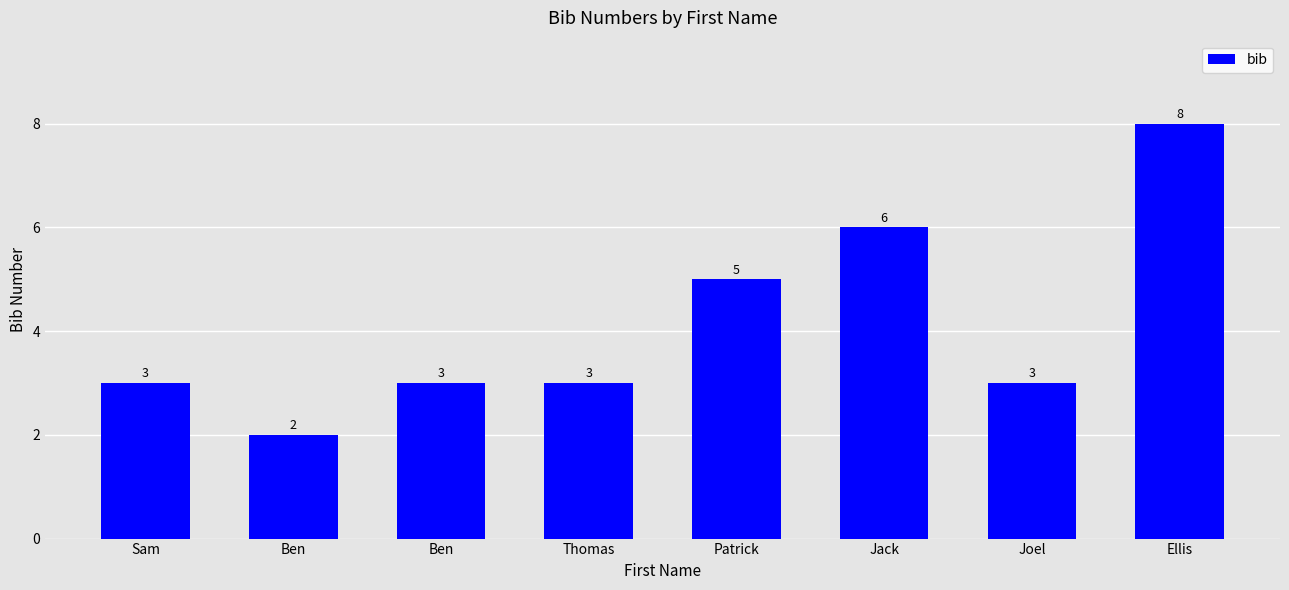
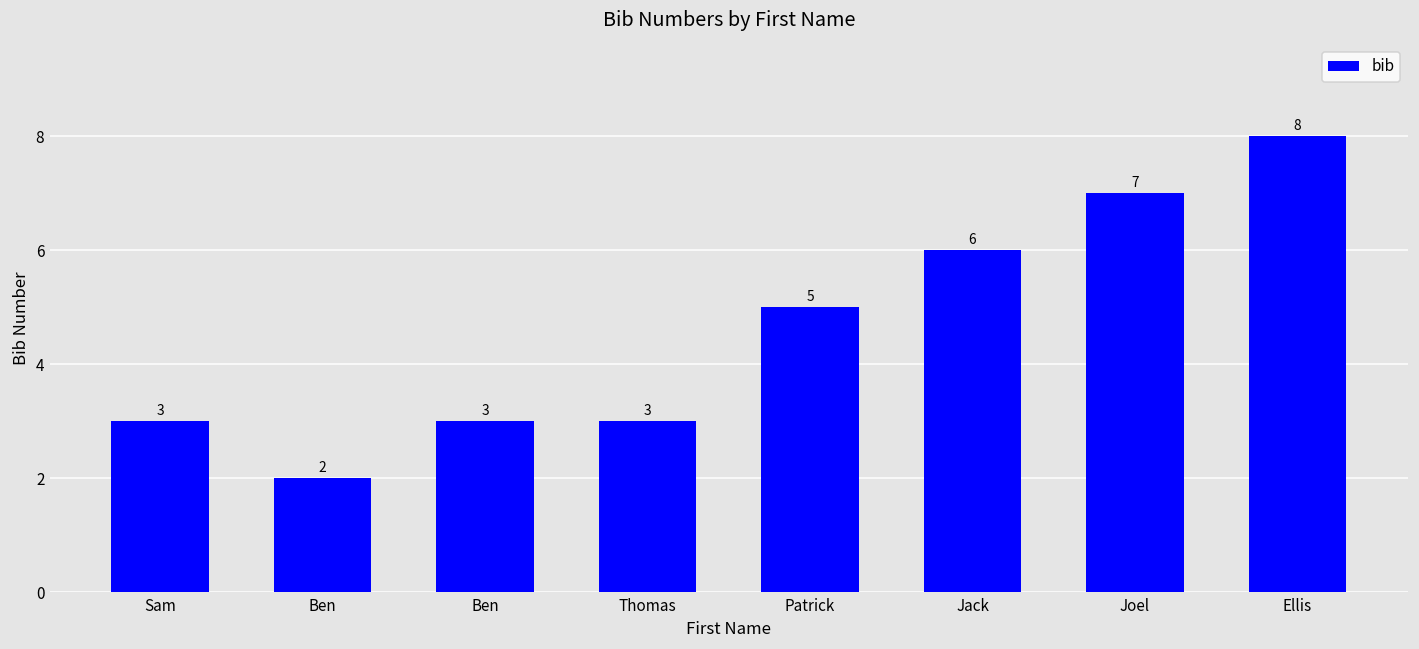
  {
    "Sam": 3,
    "Thomas": 3,
    "Patrick": 5,
    "Jack": 6,
-   "Joel": 3,
+   "Joel": 7,
    "Ellis": 8
  }
